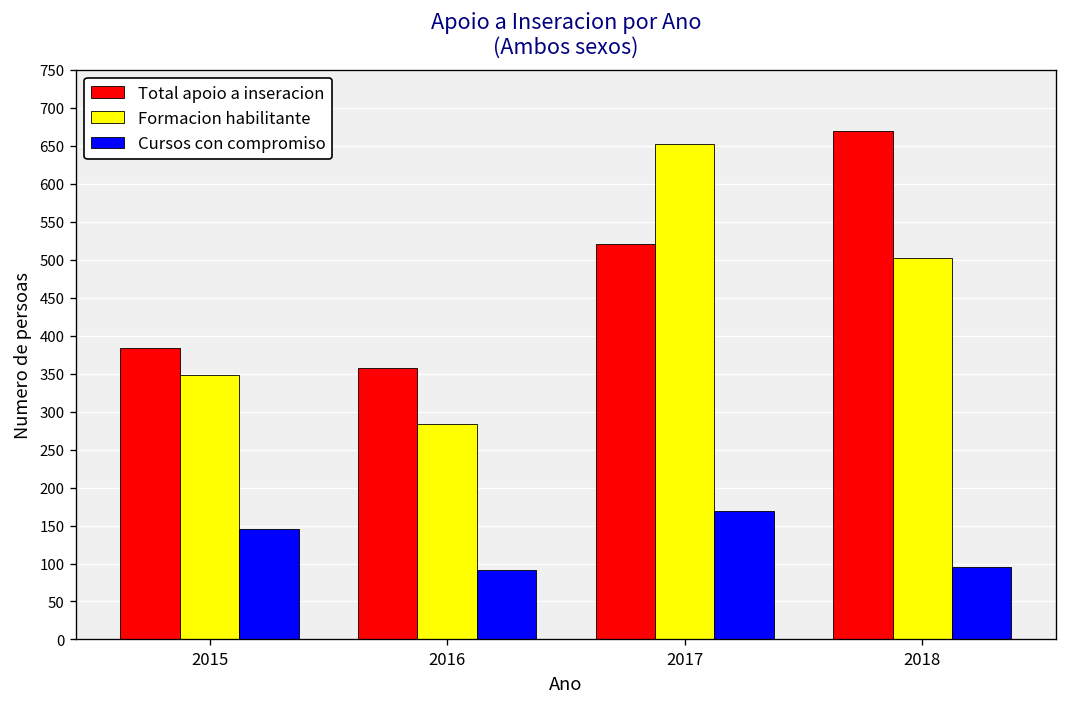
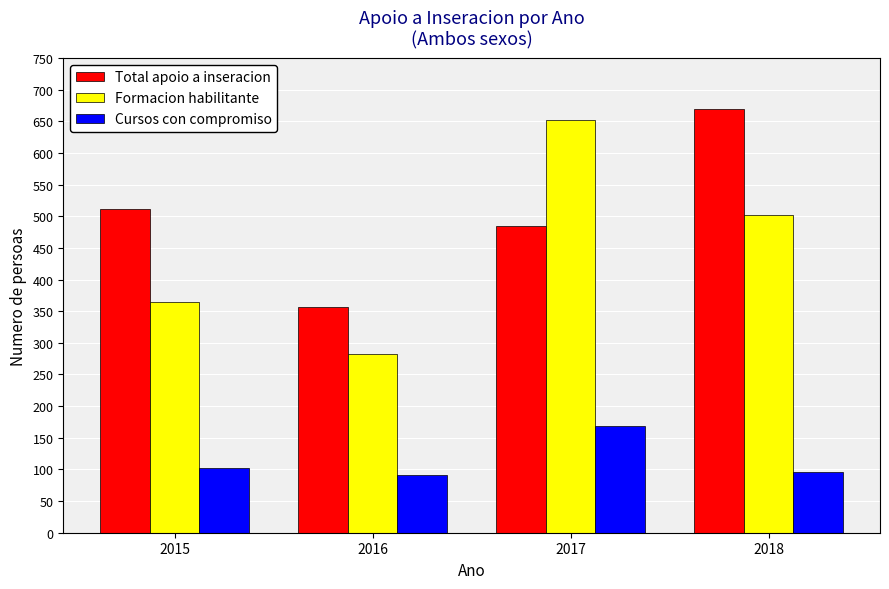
  {
    "Total apoio a inseracion": {
-     "2015": 380,
+     "2015": 510,
      "2016": 360,
-     "2017": 520,
+     "2017": 480,
      "2018": 670
    },
    "Formacion habilitante": {
-     "2015": 350,
+     "2015": 370,
      "2016": 280,
      "2017": 650,
      "2018": 500
    },
    "Cursos con compromiso": {
-     "2015": 150,
+     "2015": 100,
      "2016": 90,
      "2017": 170,
      "2018": 100
    }
  }
